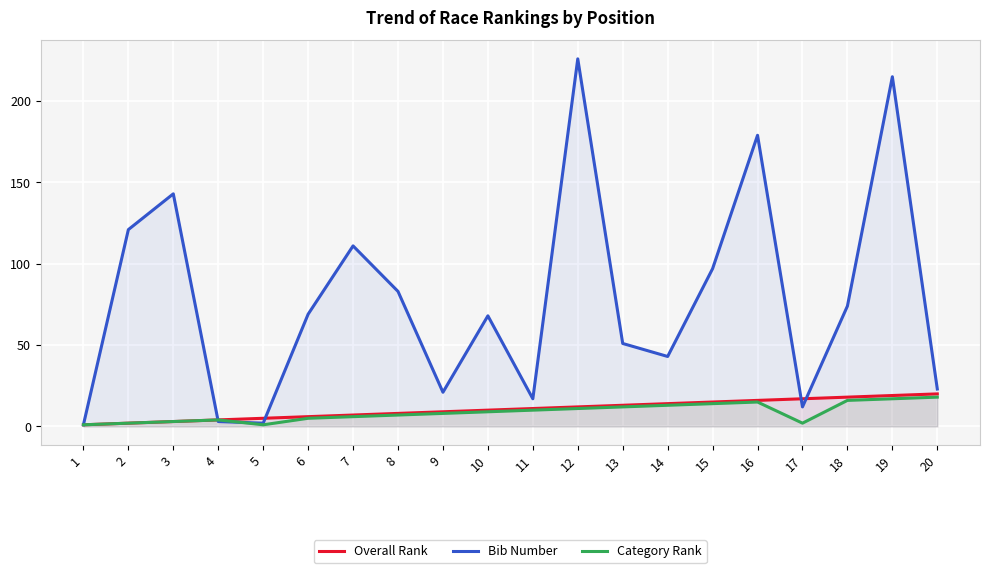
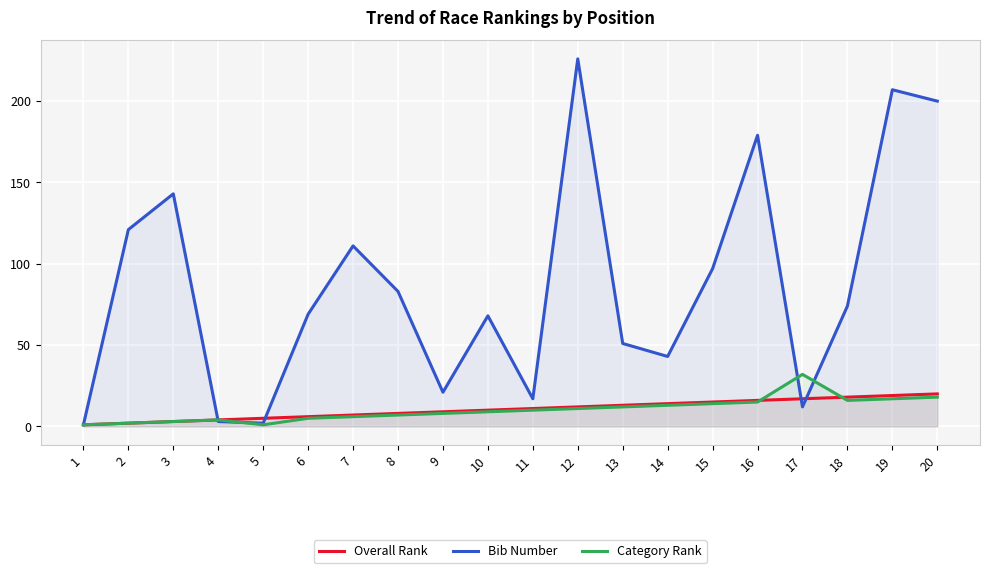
  {
    "Overall Rank": {
      "5": 5,
      "17": 17,
      "18": 18,
      "19": 19,
      "20": 20
    },
    "Bib Number": {
      "2": 121,
      "3": 143,
      "6": 69,
      "7": 111,
      "8": 83,
      "9": 21,
      "10": 68,
      "11": 17,
      "12": 226,
      "13": 51,
      "14": 43,
      "15": 97,
      "16": 179,
      "17": 12,
      "18": 74,
-     "19": 215,
-     "20": 23
+     "19": 207,
+     "20": 200
    },
    "Category Rank": {
-     "17": 2,
+     "17": 32,
      "18": 16,
      "19": 17,
      "20": 18
    }
  }
